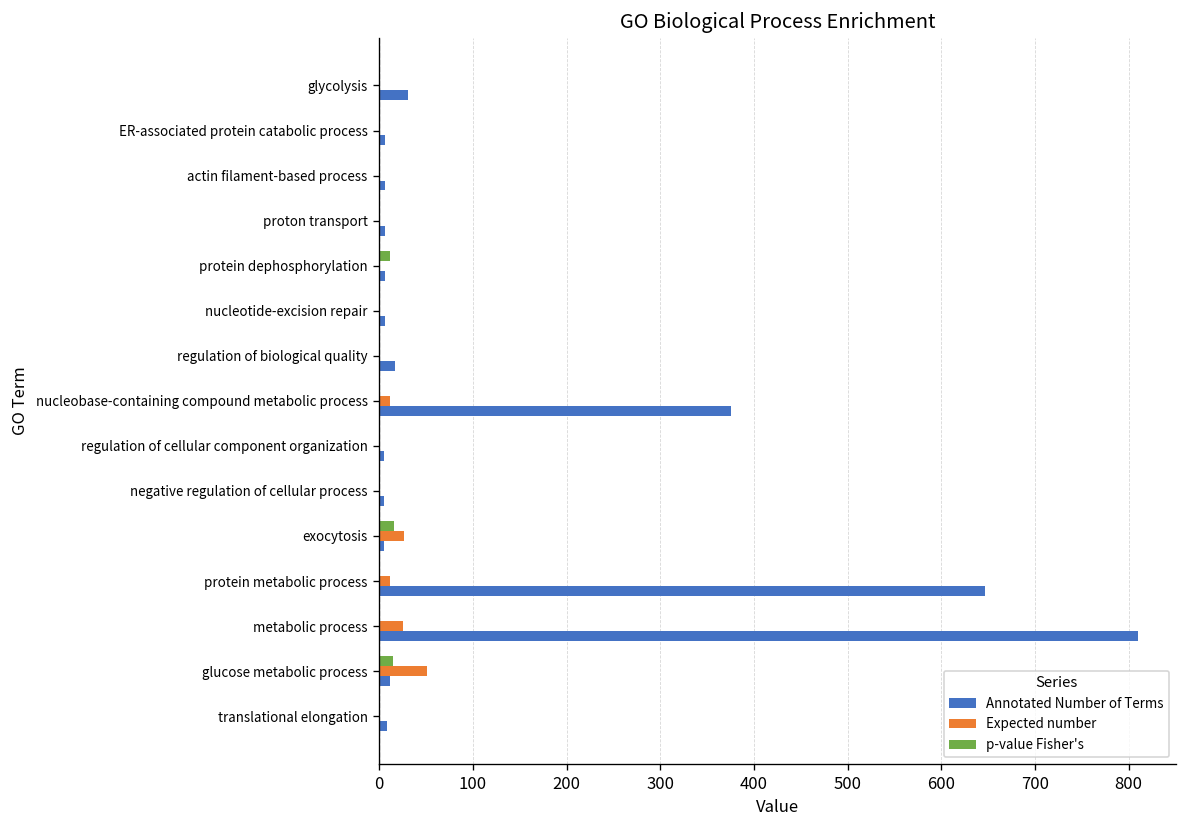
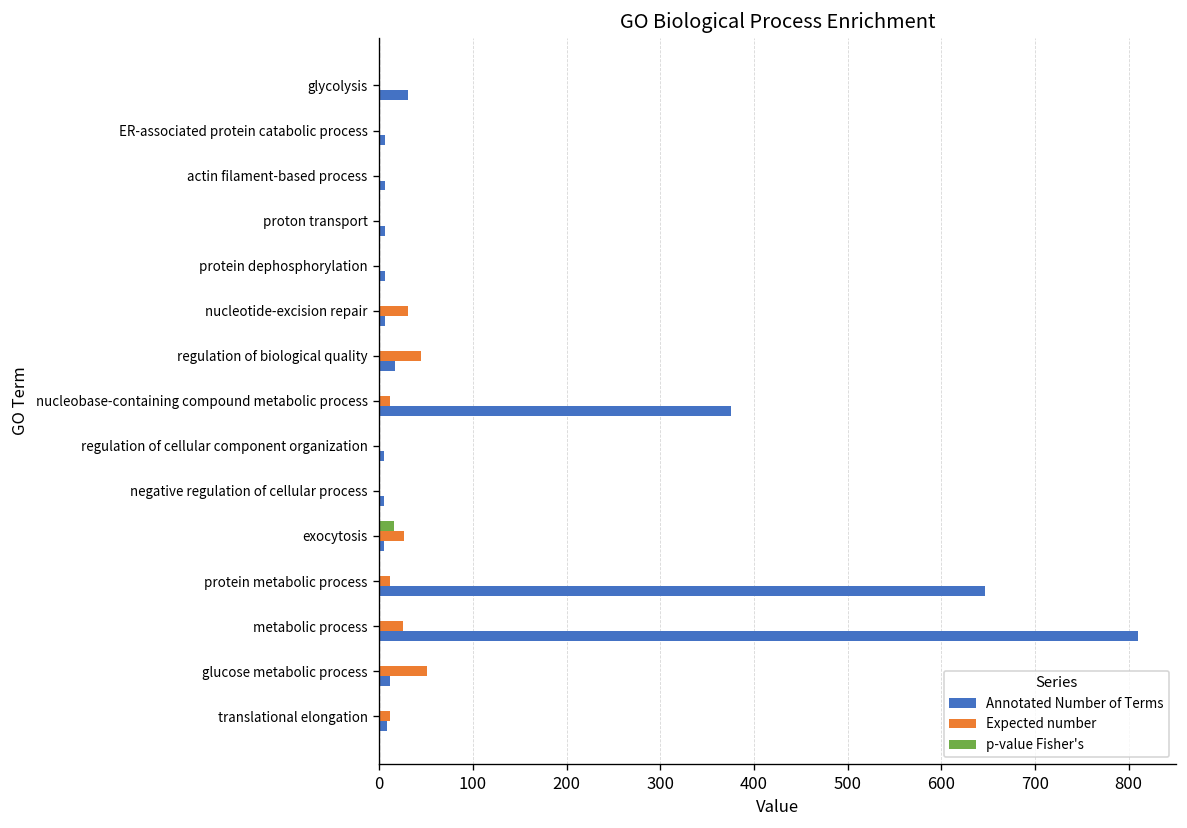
  {
    "Annotated Number of Terms": {
      "glycolysis": 30,
      "ER-associated protein catabolic process": 10,
      "actin filament-based process": 10,
      "proton transport": 10,
      "protein dephosphorylation": 10,
      "nucleotide-excision repair": 10,
      "regulation of biological quality": 20,
      "nucleobase-containing compound metabolic process": 380,
      "regulation of cellular component organization": 10,
      "negative regulation of cellular process": 10,
      "exocytosis": 10,
      "protein metabolic process": 650,
      "metabolic process": 810,
      "glucose metabolic process": 10,
      "translational elongation": 10
    },
    "Expected number": {
-     "nucleotide-excision repair": 0,
-     "regulation of biological quality": 0,
+     "nucleotide-excision repair": 30,
+     "regulation of biological quality": 40,
      "nucleobase-containing compound metabolic process": 10,
      "exocytosis": 30,
      "protein metabolic process": 10,
      "metabolic process": 30,
      "glucose metabolic process": 50,
-     "translational elongation": 0
+     "translational elongation": 10
    },
    "p-value Fisher's": {
-     "protein dephosphorylation": 10,
+     "protein dephosphorylation": 0,
      "exocytosis": 20,
-     "glucose metabolic process": 10
+     "glucose metabolic process": 0
    }
  }
